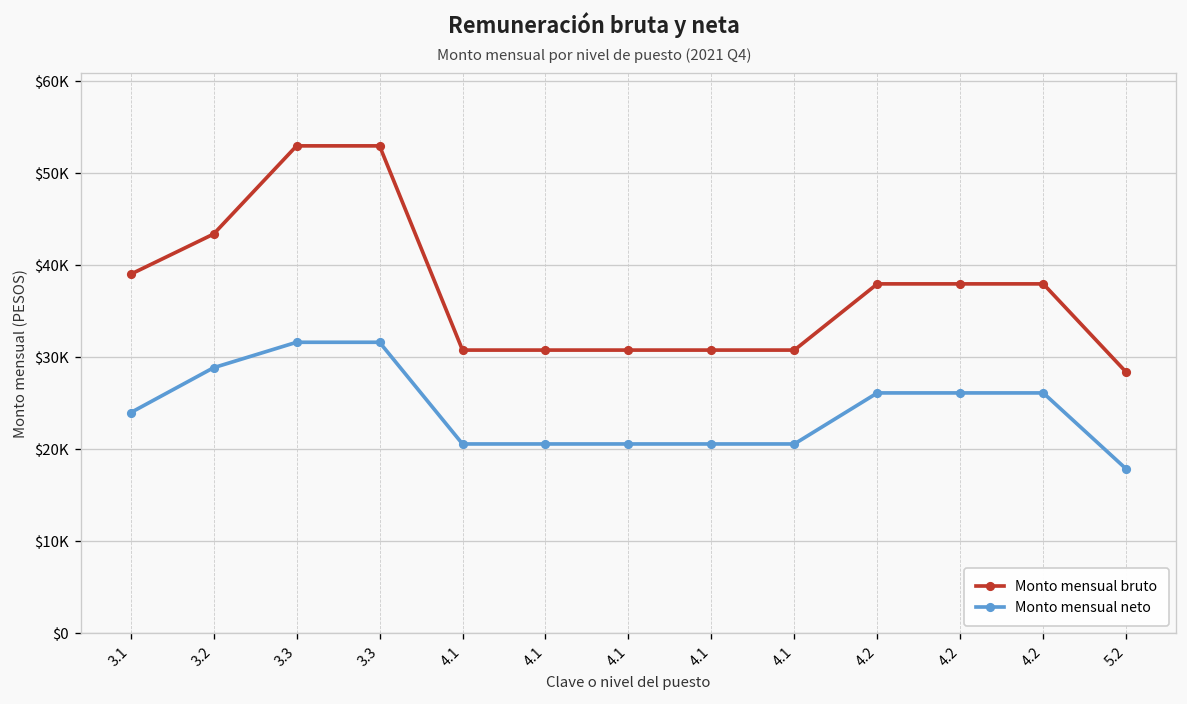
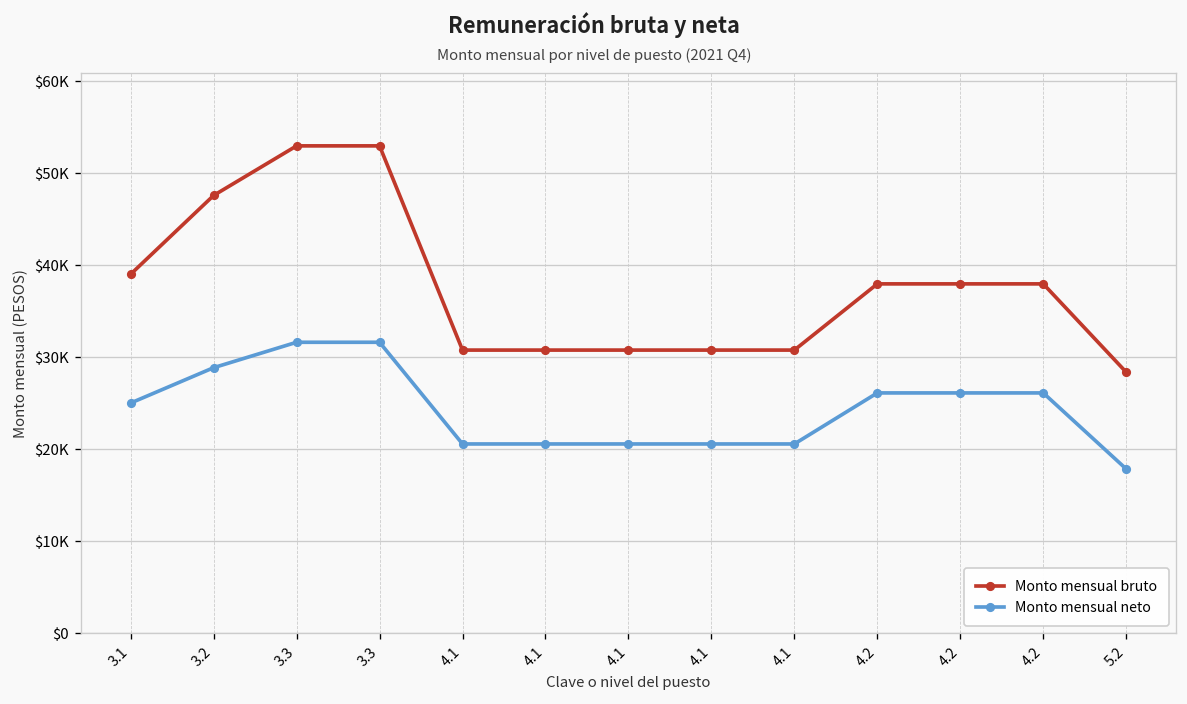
  {
    "Monto mensual bruto": {
      "3.1": "$39000",
-     "3.2": "$43000",
+     "3.2": "$48000",
      "5.2": "$28000"
    },
    "Monto mensual neto": {
-     "3.1": "$24000",
+     "3.1": "$25000",
      "3.2": "$29000",
      "5.2": "$18000"
    }
  }
